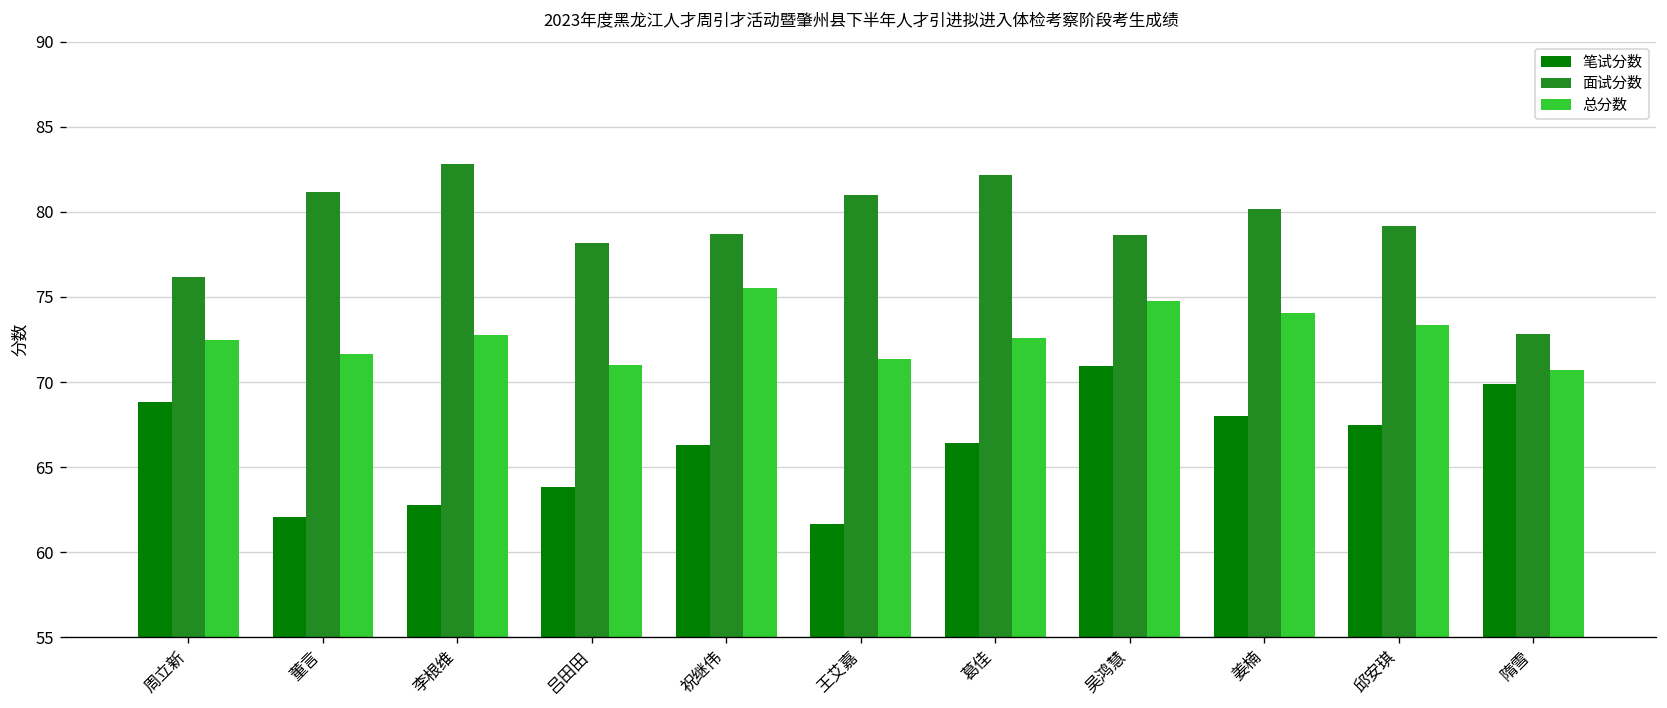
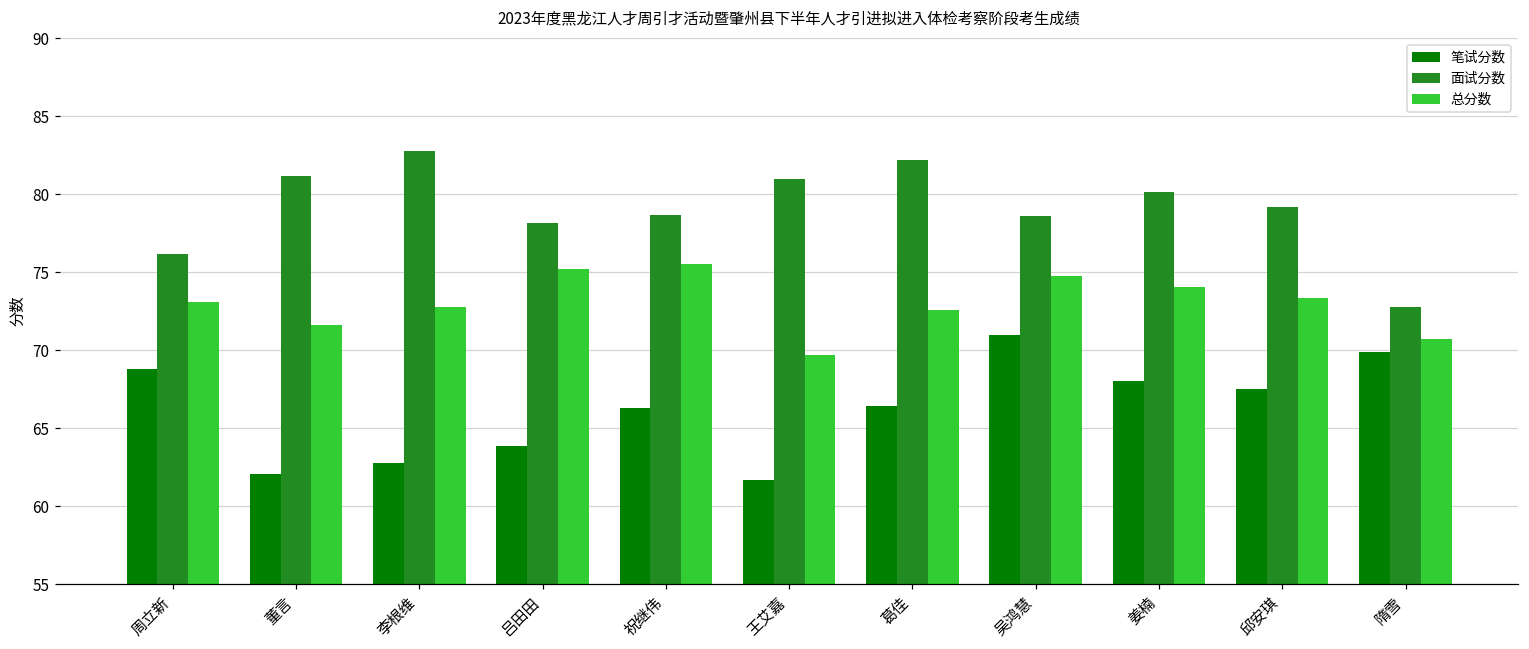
  {
    "总分数": {
-     "周立新": 72.5,
+     "周立新": 73.1,
      "董言": 71.6,
      "李根维": 72.8,
-     "吕田田": 71.0,
+     "吕田田": 75.2,
      "祝继伟": 75.5,
-     "王艾嘉": 71.3,
+     "王艾嘉": 69.7,
      "葛佳": 72.6,
      "吴鸿慧": 74.8,
      "姜楠": 74.1,
      "邱安琪": 73.3,
      "隋雪": 70.7
    }
  }
